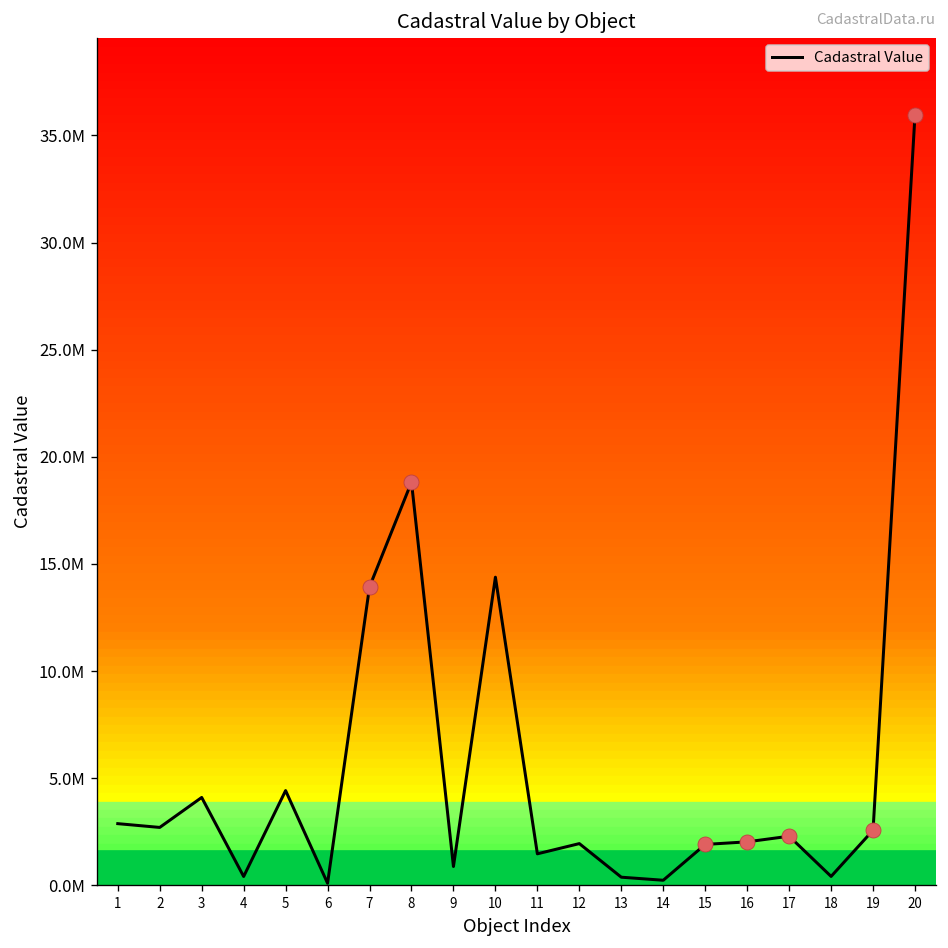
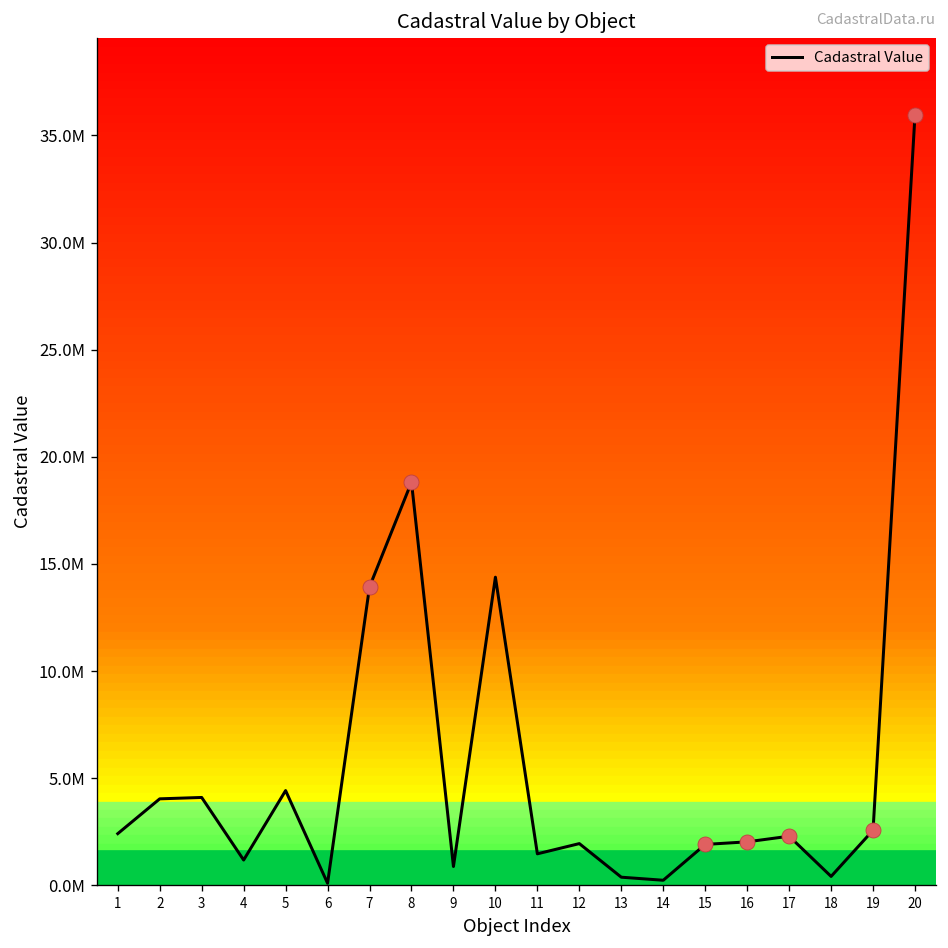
  {
    "Cadastral Value": {
-     "1": 2900000,
-     "2": 2700000,
+     "1": 2400000,
+     "2": 4000000,
      "3": 4100000,
-     "4": 400000,
+     "4": 1200000,
      "5": 4400000,
      "6": 100000,
      "9": 900000,
      "10": 14400000,
      "11": 1500000,
      "12": 1900000,
      "13": 400000,
      "14": 200000,
      "18": 400000
    }
  }
